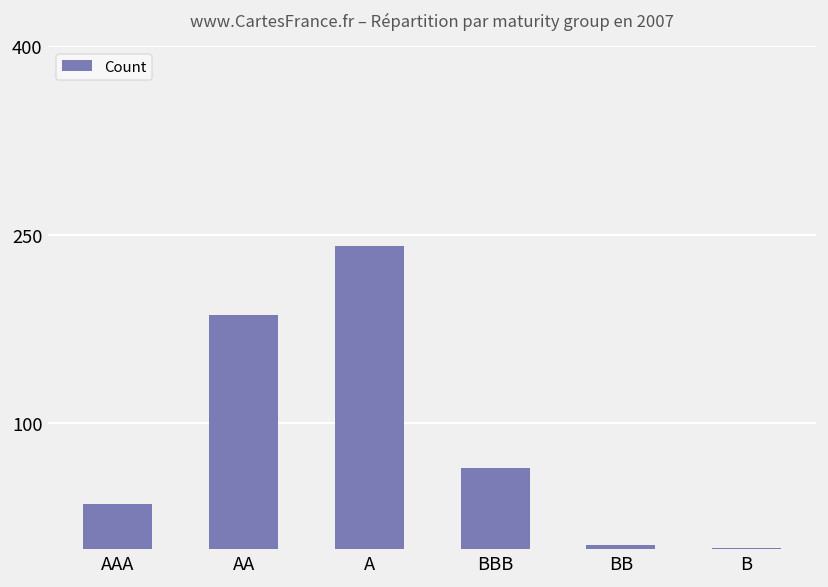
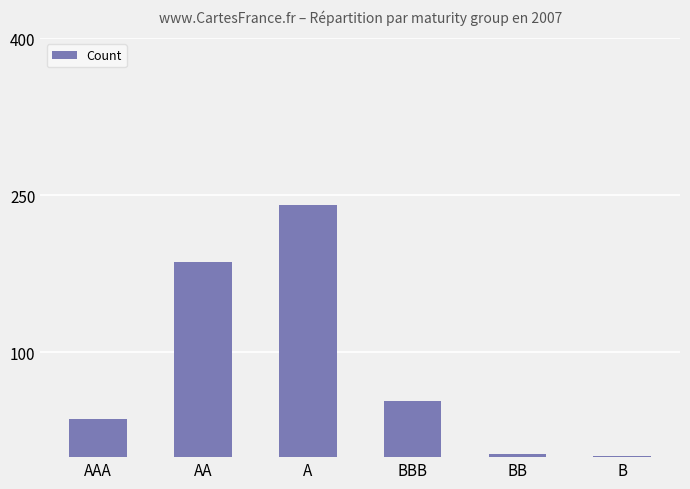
  {
    "AAA": 36,
    "AA": 186,
    "A": 241,
-   "BBB": 64,
+   "BBB": 54,
    "BB": 3
  }
